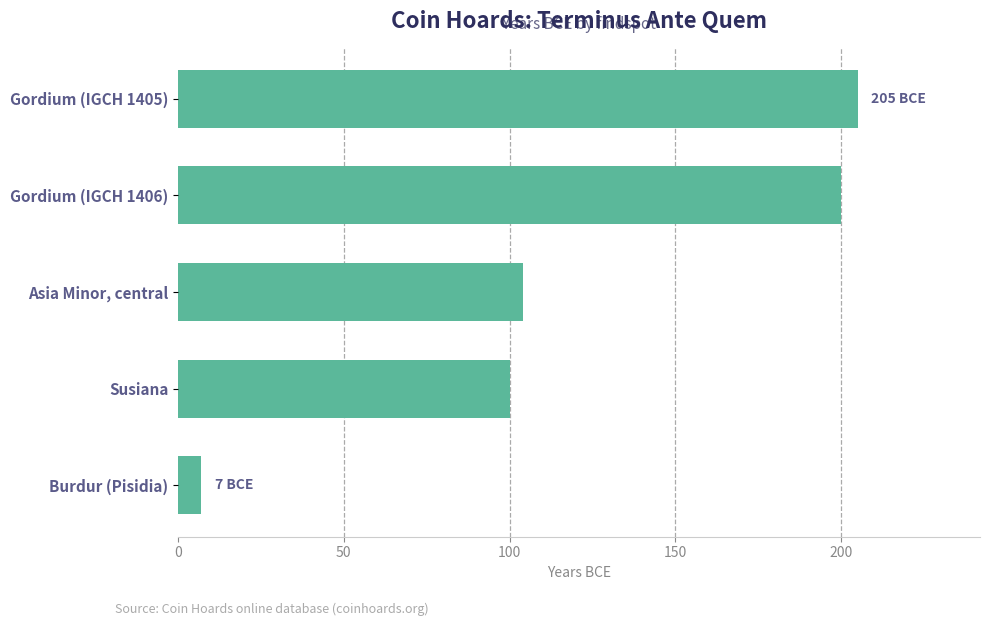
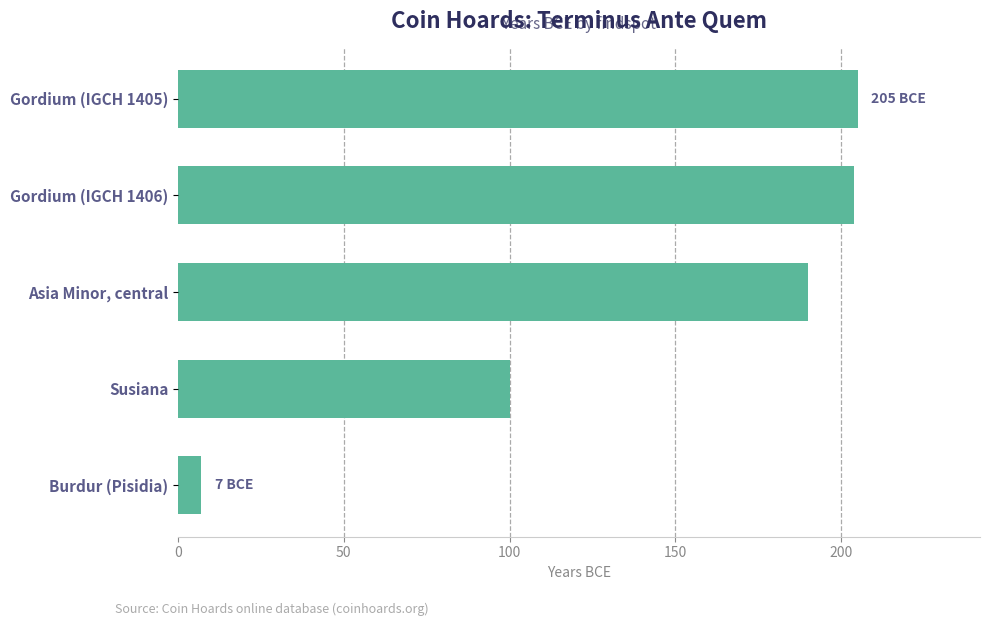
  {
-   "Gordium (IGCH 1406)": 200,
-   "Asia Minor, central": 104,
+   "Gordium (IGCH 1406)": 204,
+   "Asia Minor, central": 190,
    "Susiana": 100
  }
